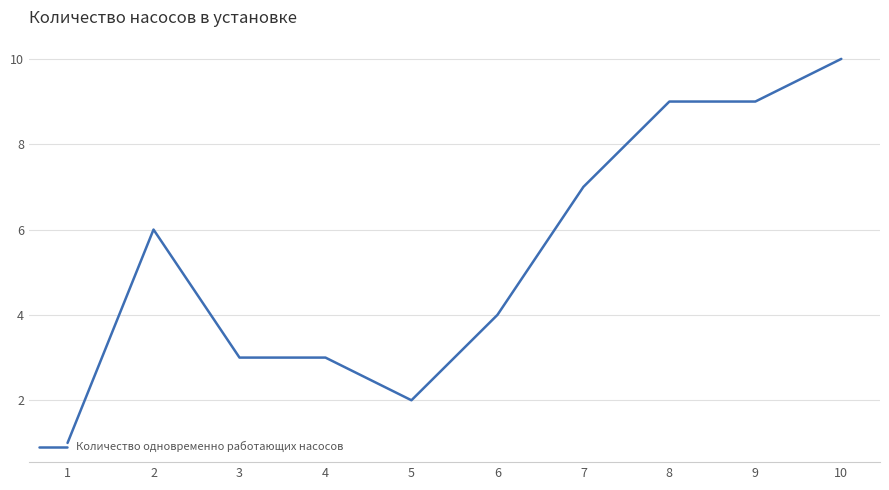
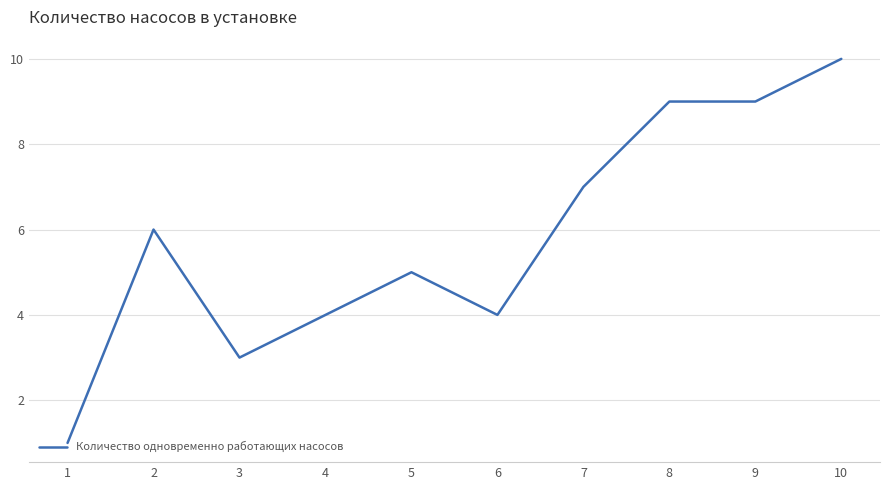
  {
    "1": 1,
    "2": 6,
    "3": 3,
-   "4": 3,
-   "5": 2,
+   "4": 4,
+   "5": 5,
    "6": 4,
    "7": 7,
    "8": 9,
    "9": 9,
    "10": 10
  }
